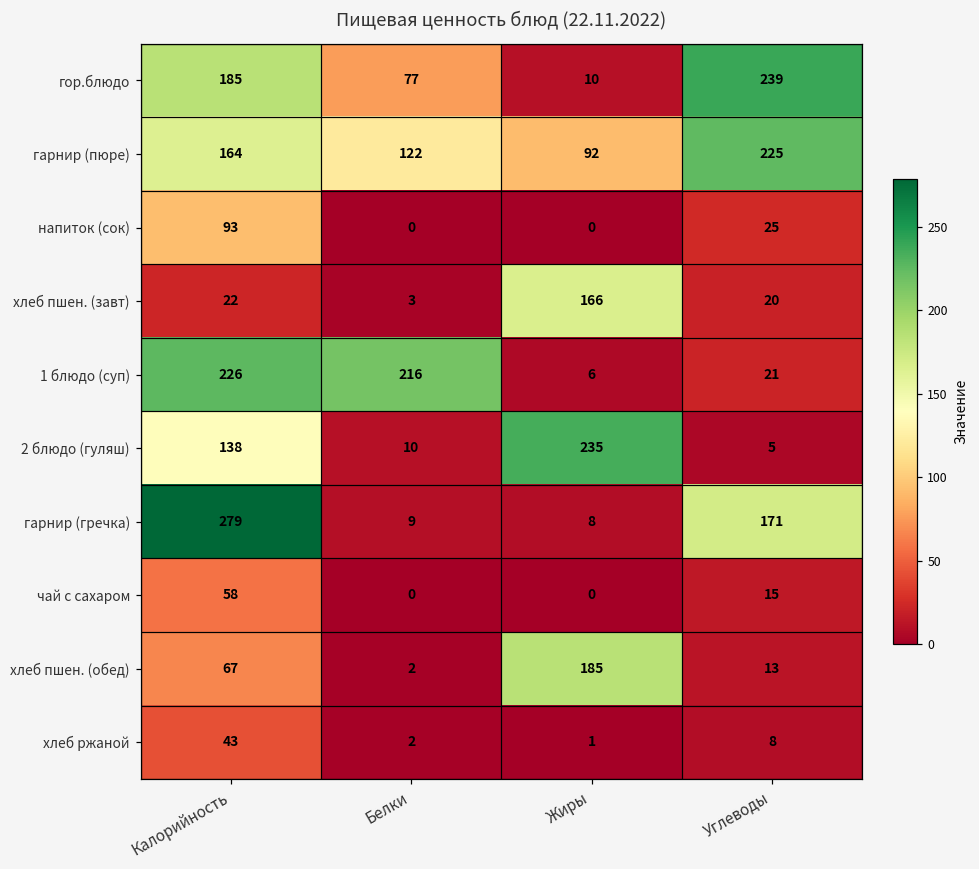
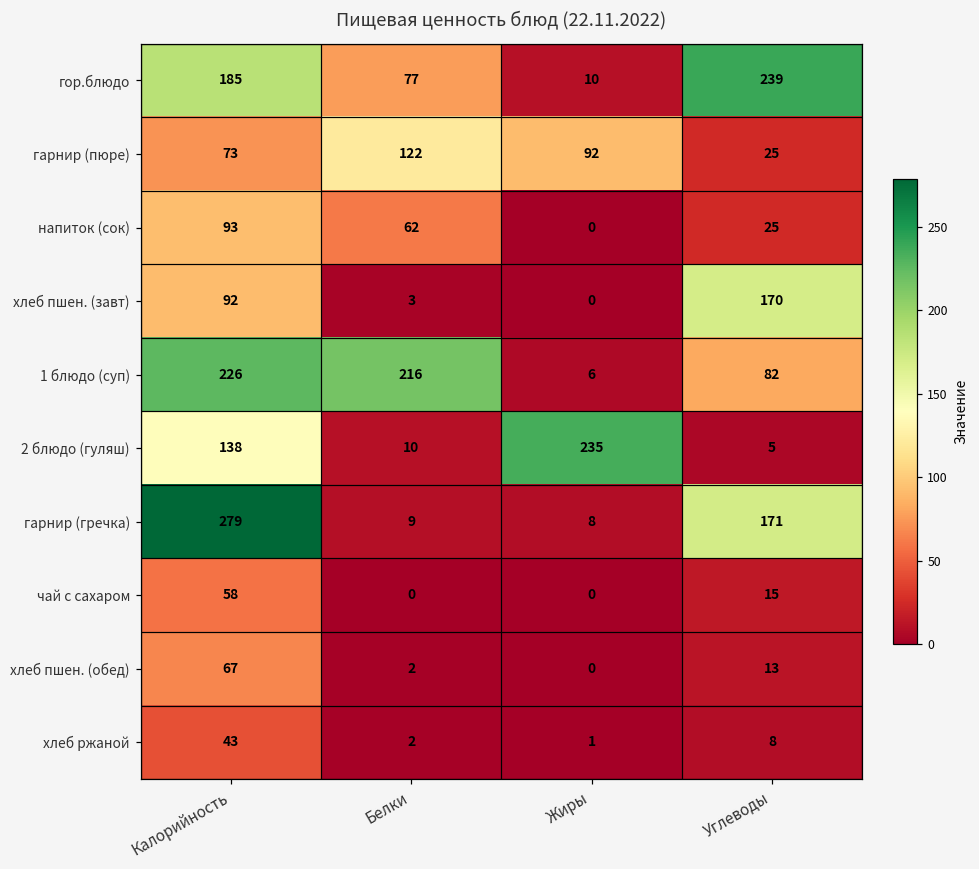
  {
    "гор.блюдо": {
      "Калорийность": 185,
      "Белки": 77,
      "Жиры": 10,
      "Углеводы": 239
    },
    "гарнир (пюре)": {
-     "Калорийность": 164,
+     "Калорийность": 73,
      "Белки": 122,
      "Жиры": 92,
-     "Углеводы": 225
+     "Углеводы": 25
    },
    "напиток (сок)": {
      "Калорийность": 93,
-     "Белки": 0,
+     "Белки": 62,
      "Жиры": 0,
      "Углеводы": 25
    },
    "хлеб пшен. (завт)": {
-     "Калорийность": 22,
+     "Калорийность": 92,
      "Белки": 3,
-     "Жиры": 166,
-     "Углеводы": 20
+     "Жиры": 0,
+     "Углеводы": 170
    },
    "1 блюдо (суп)": {
      "Калорийность": 226,
      "Белки": 216,
      "Жиры": 6,
-     "Углеводы": 21
+     "Углеводы": 82
    },
    "2 блюдо (гуляш)": {
      "Калорийность": 138,
      "Белки": 10,
      "Жиры": 235,
      "Углеводы": 5
    },
    "гарнир (гречка)": {
      "Калорийность": 279,
      "Белки": 9,
      "Жиры": 8,
      "Углеводы": 171
    },
    "чай с сахаром": {
      "Калорийность": 58,
      "Белки": 0,
      "Жиры": 0,
      "Углеводы": 15
    },
    "хлеб пшен. (обед)": {
      "Калорийность": 67,
      "Белки": 2,
-     "Жиры": 185,
+     "Жиры": 0,
      "Углеводы": 13
    },
    "хлеб ржаной": {
      "Калорийность": 43,
      "Белки": 2,
      "Жиры": 1,
      "Углеводы": 8
    }
  }
